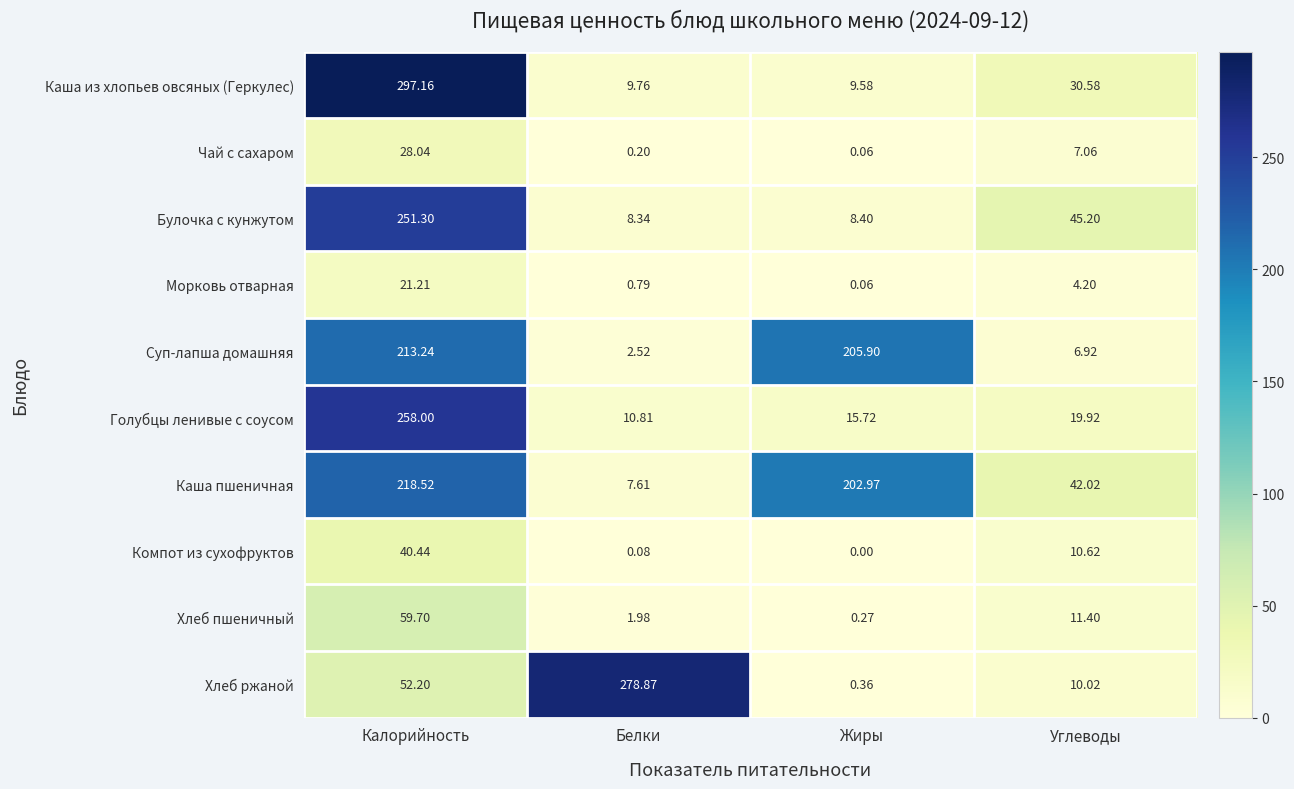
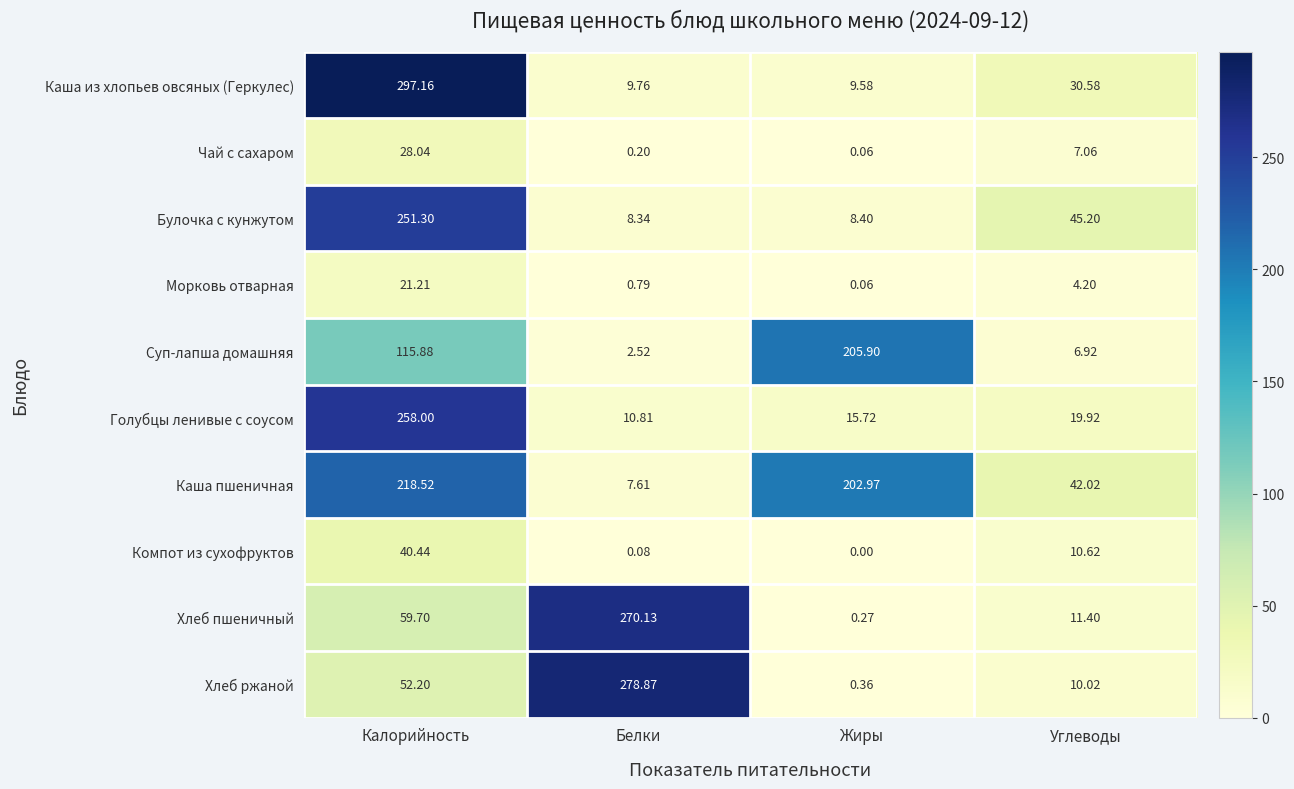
  {
    "Каша из хлопьев овсяных (Геркулес)": {
      "Калорийность": 297.16,
      "Белки": 9.76,
      "Жиры": 9.58,
      "Углеводы": 30.58
    },
    "Чай с сахаром": {
      "Калорийность": 28.04,
      "Белки": 0.20,
      "Жиры": 0.06,
      "Углеводы": 7.06
    },
    "Булочка с кунжутом": {
      "Калорийность": 251.30,
      "Белки": 8.34,
      "Жиры": 8.40,
      "Углеводы": 45.20
    },
    "Морковь отварная": {
      "Калорийность": 21.21,
      "Белки": 0.79,
      "Жиры": 0.06,
      "Углеводы": 4.20
    },
    "Суп-лапша домашняя": {
-     "Калорийность": 213.24,
+     "Калорийность": 115.88,
      "Белки": 2.52,
      "Жиры": 205.90,
      "Углеводы": 6.92
    },
    "Голубцы ленивые с соусом": {
      "Калорийность": 258.00,
      "Белки": 10.81,
      "Жиры": 15.72,
      "Углеводы": 19.92
    },
    "Каша пшеничная": {
      "Калорийность": 218.52,
      "Белки": 7.61,
      "Жиры": 202.97,
      "Углеводы": 42.02
    },
    "Компот из сухофруктов": {
      "Калорийность": 40.44,
      "Белки": 0.08,
      "Жиры": 0.00,
      "Углеводы": 10.62
    },
    "Хлеб пшеничный": {
      "Калорийность": 59.70,
-     "Белки": 1.98,
+     "Белки": 270.13,
      "Жиры": 0.27,
      "Углеводы": 11.40
    },
    "Хлеб ржаной": {
      "Калорийность": 52.20,
      "Белки": 278.87,
      "Жиры": 0.36,
      "Углеводы": 10.02
    }
  }
